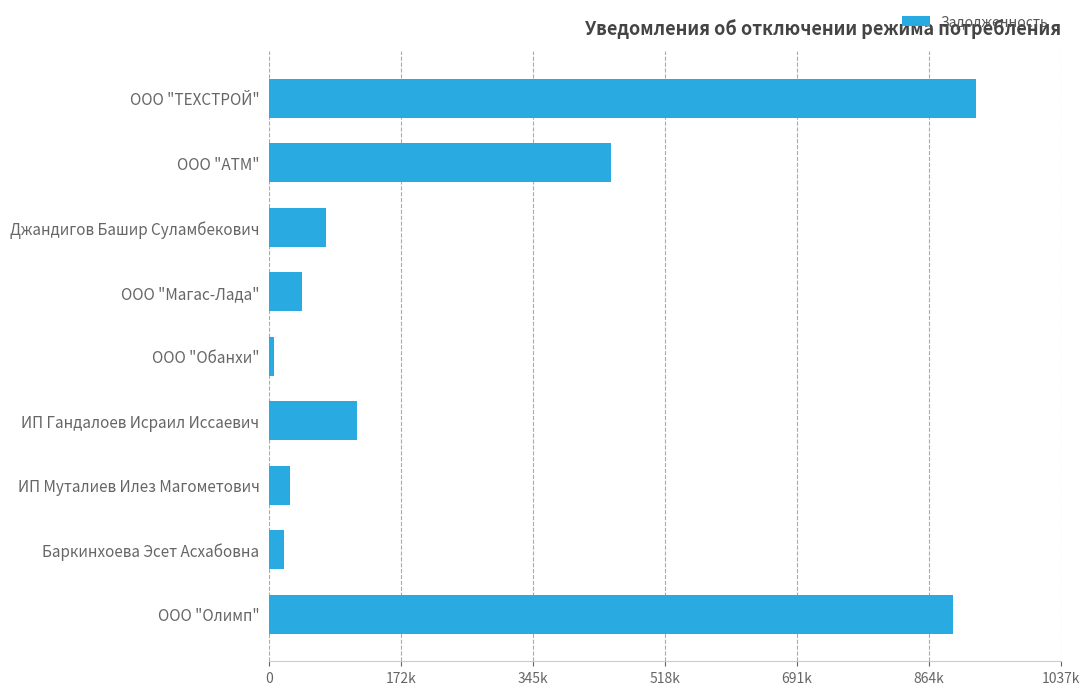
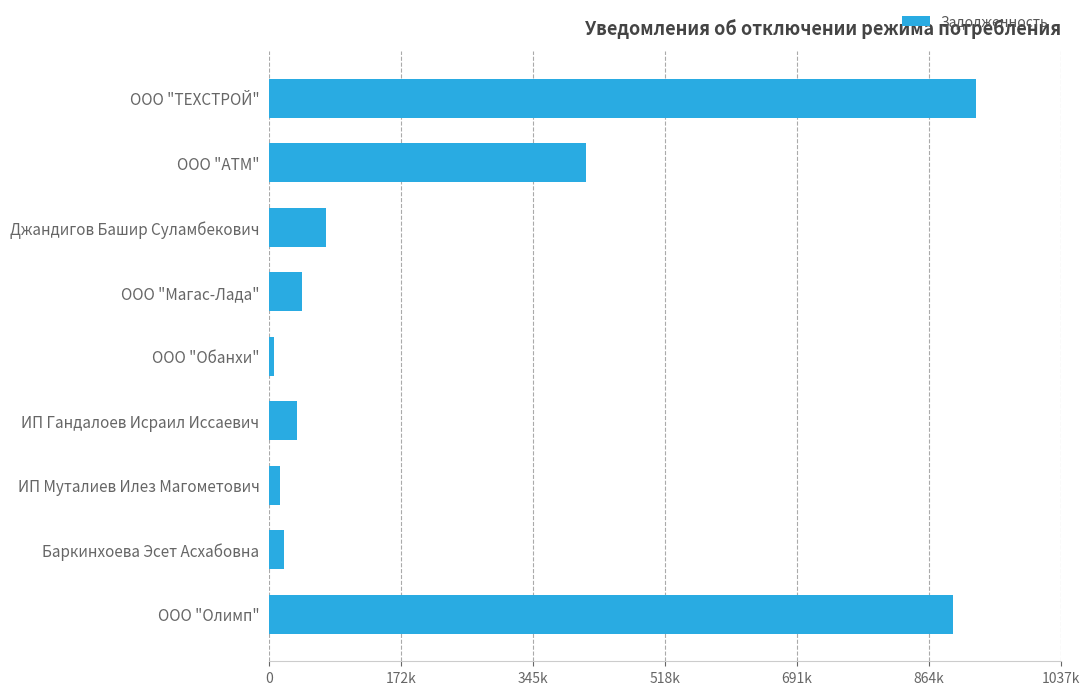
  {
    "ООО \"ТЕХСТРОЙ\"": 930000,
-   "ООО \"АТМ\"": 450000,
+   "ООО \"АТМ\"": 420000,
    "Джандигов Башир Суламбекович": 70000,
    "ООО \"Магас-Лада\"": 40000,
    "ООО \"Обанхи\"": 10000,
-   "ИП Гандалоев Исраил Иссаевич": 110000,
-   "ИП Муталиев Илез Магометович": 30000,
+   "ИП Гандалоев Исраил Иссаевич": 40000,
+   "ИП Муталиев Илез Магометович": 10000,
    "Баркинхоева Эсет Асхабовна": 20000,
    "ООО \"Олимп\"": 900000
  }
